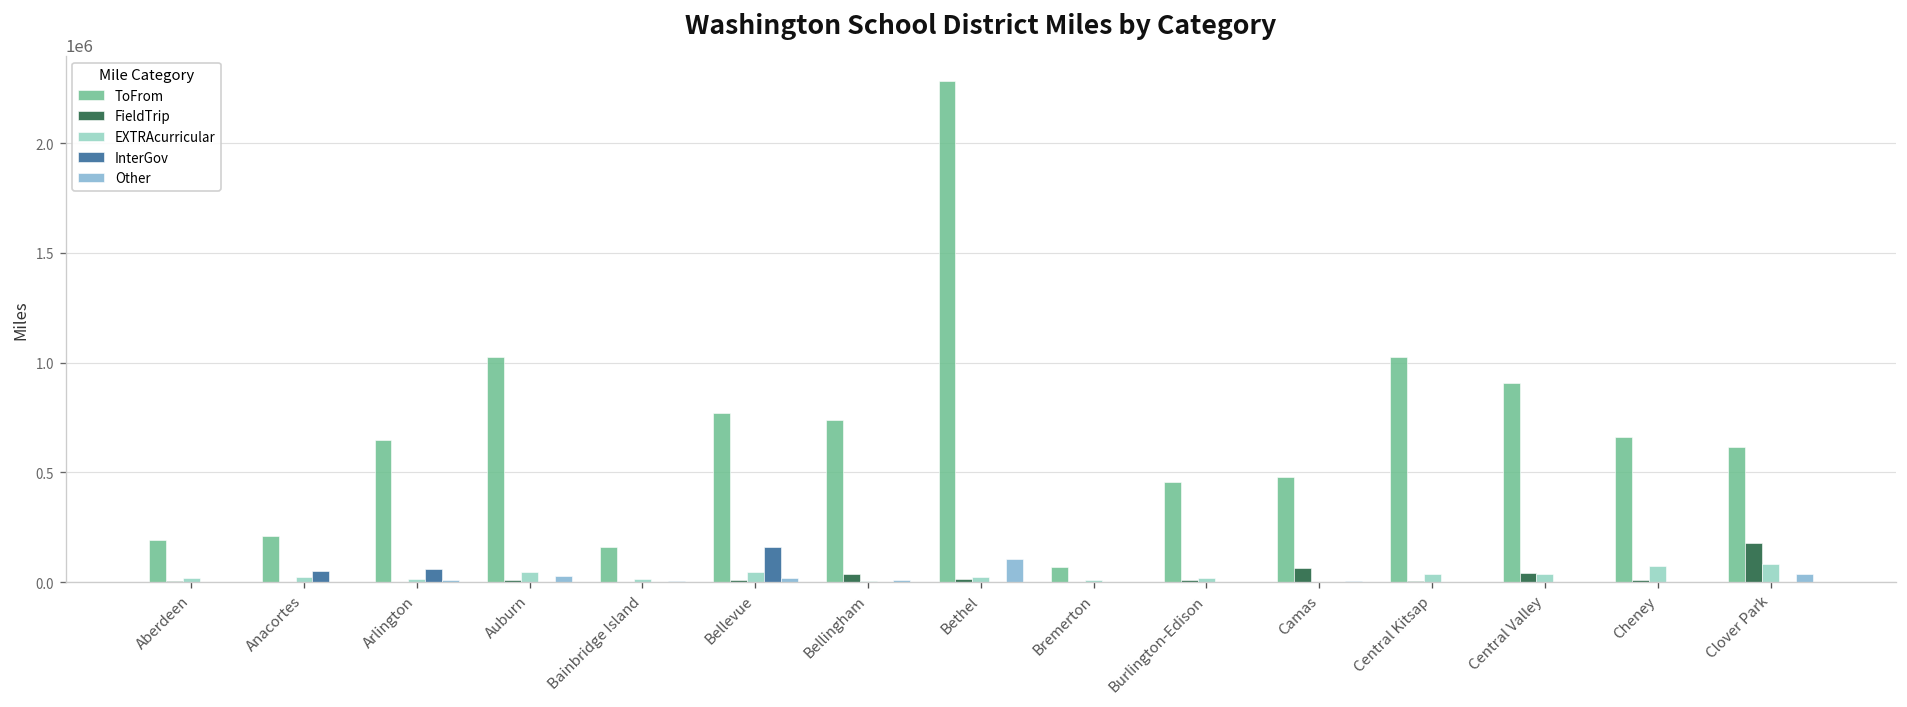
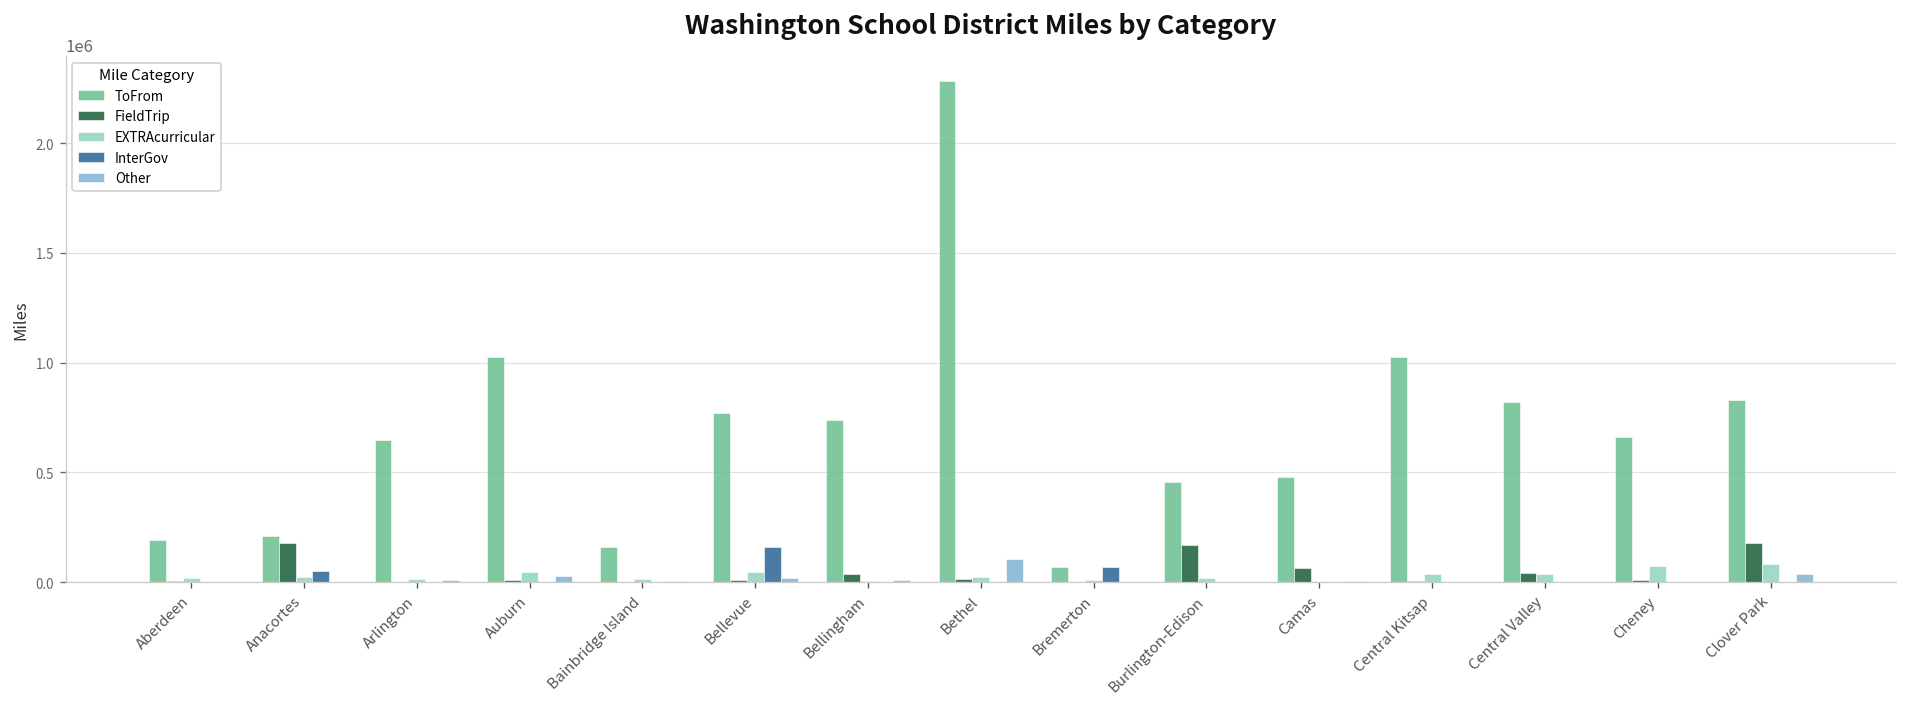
  {
    "ToFrom": {
      "Aberdeen": 190000,
      "Anacortes": 210000,
      "Arlington": 650000,
      "Auburn": 1030000,
      "Bainbridge Island": 160000,
      "Bellevue": 770000,
      "Bellingham": 740000,
      "Bethel": 2280000,
      "Bremerton": 70000,
      "Burlington-Edison": 460000,
      "Camas": 480000,
      "Central Kitsap": 1030000,
-     "Central Valley": 910000,
+     "Central Valley": 820000,
      "Cheney": 660000,
-     "Clover Park": 610000
+     "Clover Park": 830000
    },
    "FieldTrip": {
-     "Anacortes": 0,
+     "Anacortes": 180000,
      "Bellingham": 40000,
      "Bethel": 10000,
-     "Burlington-Edison": 10000,
+     "Burlington-Edison": 170000,
      "Camas": 60000,
      "Central Valley": 40000,
      "Clover Park": 180000
    },
    "InterGov": {
      "Aberdeen": 0,
      "Anacortes": 50000,
-     "Arlington": 60000,
+     "Arlington": 0,
      "Auburn": 0,
      "Bainbridge Island": 0,
      "Bellevue": 160000,
      "Bellingham": 0,
      "Bethel": 0,
-     "Bremerton": 0,
+     "Bremerton": 70000,
      "Burlington-Edison": 0,
      "Camas": 0,
      "Central Valley": 0,
      "Clover Park": 0
    }
  }
